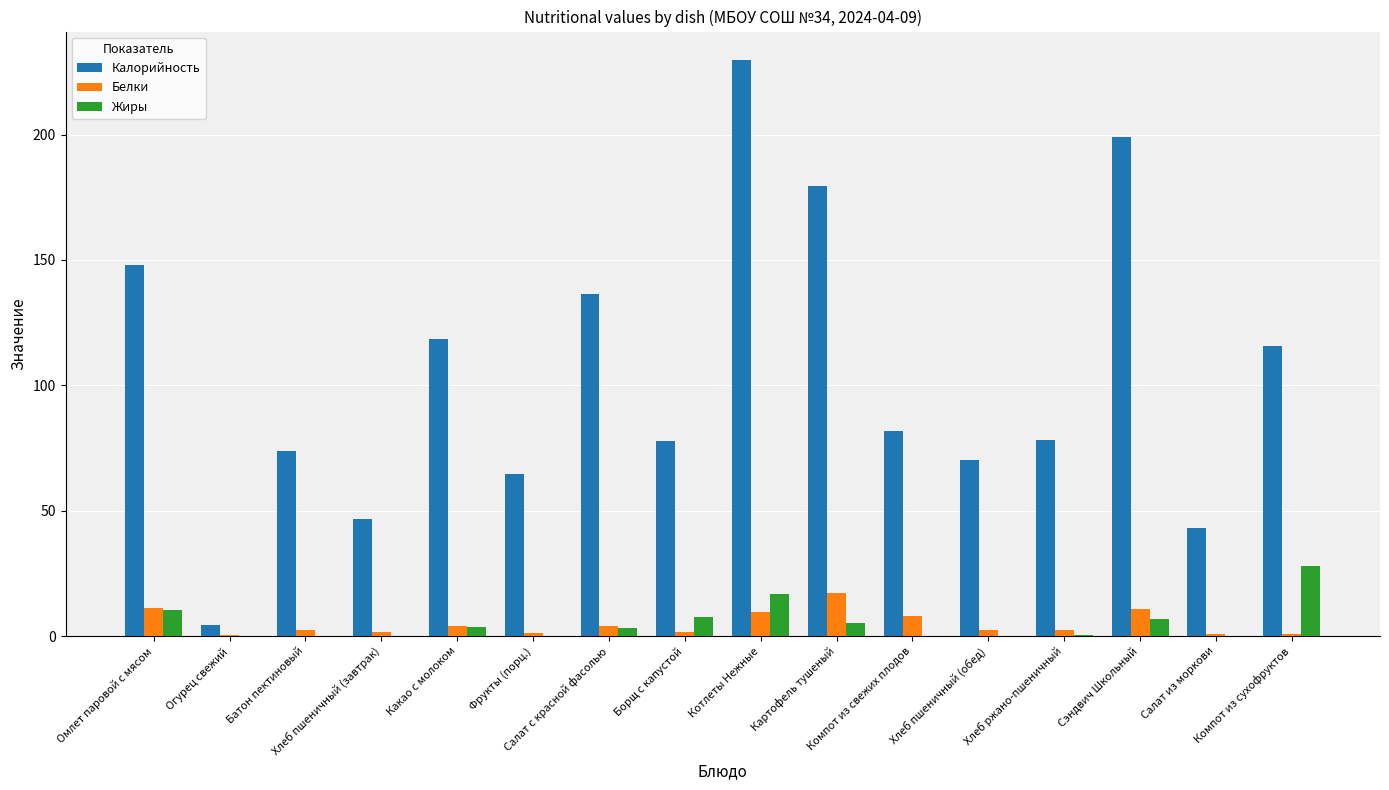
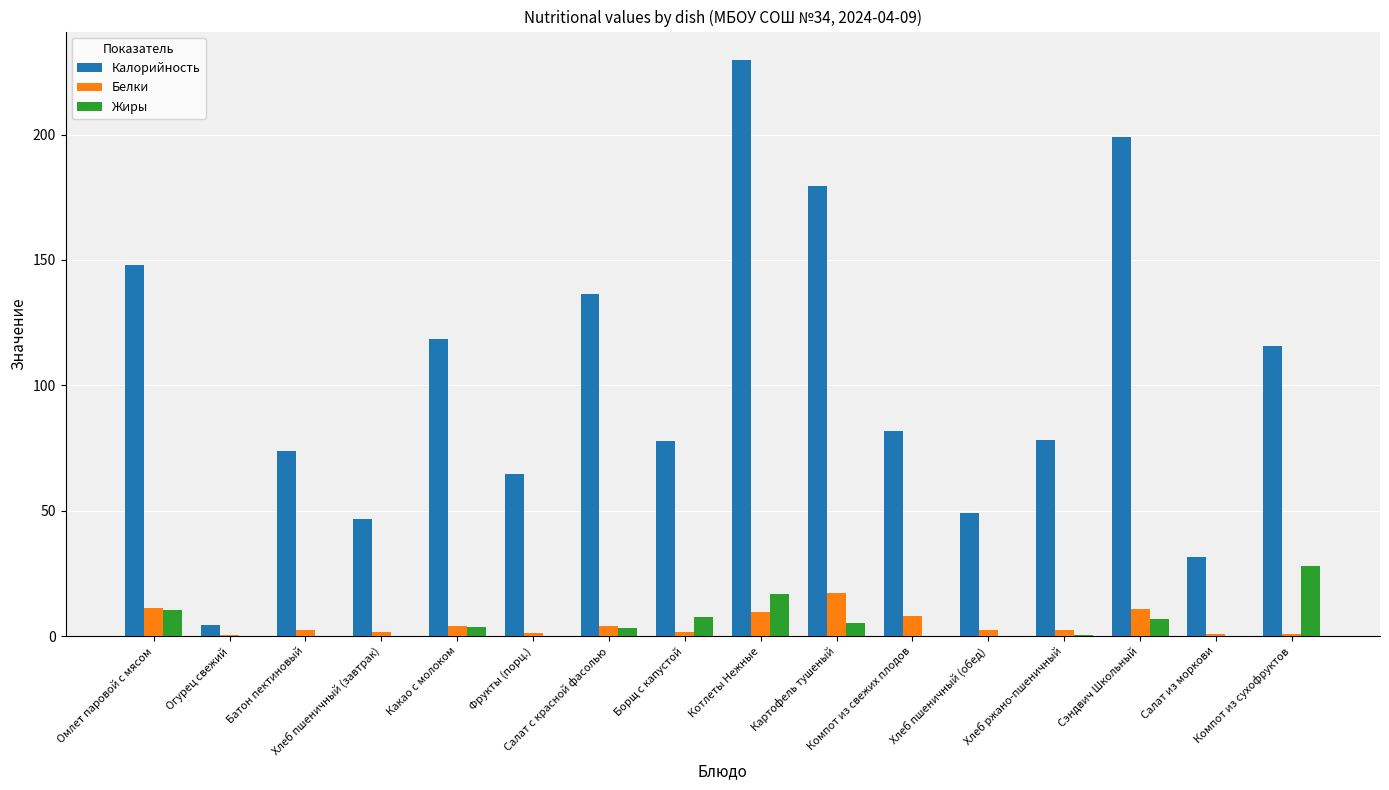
  {
    "Калорийность": {
      "Омлет паровой с мясом": 148,
      "Огурец свежий": 4,
      "Батон пектиновый": 74,
      "Хлеб пшеничный (завтрак)": 47,
      "Какао с молоком": 119,
      "Фрукты (порц.)": 65,
      "Салат с красной фасолью": 136,
      "Борщ с капустой": 78,
      "Котлеты Нежные": 230,
      "Картофель тушеный": 180,
      "Компот из свежих плодов": 82,
-     "Хлеб пшеничный (обед)": 70,
+     "Хлеб пшеничный (обед)": 49,
      "Хлеб ржано-пшеничный": 78,
      "Сэндвич Школьный": 199,
-     "Салат из моркови": 43,
+     "Салат из моркови": 31,
      "Компот из сухофруктов": 116
    },
    "Белки": {
      "Омлет паровой с мясом": 11,
      "Батон пектиновый": 2,
      "Хлеб пшеничный (завтрак)": 2,
      "Какао с молоком": 4,
      "Фрукты (порц.)": 1,
      "Салат с красной фасолью": 4,
      "Борщ с капустой": 1,
      "Котлеты Нежные": 10,
      "Картофель тушеный": 17,
      "Компот из свежих плодов": 8,
      "Хлеб пшеничный (обед)": 2,
      "Хлеб ржано-пшеничный": 3,
      "Сэндвич Школьный": 11
    },
    "Жиры": {
      "Омлет паровой с мясом": 11,
      "Какао с молоком": 4,
      "Салат с красной фасолью": 3,
      "Борщ с капустой": 8,
      "Котлеты Нежные": 17,
      "Картофель тушеный": 5,
      "Сэндвич Школьный": 7,
      "Компот из сухофруктов": 28
    }
  }
